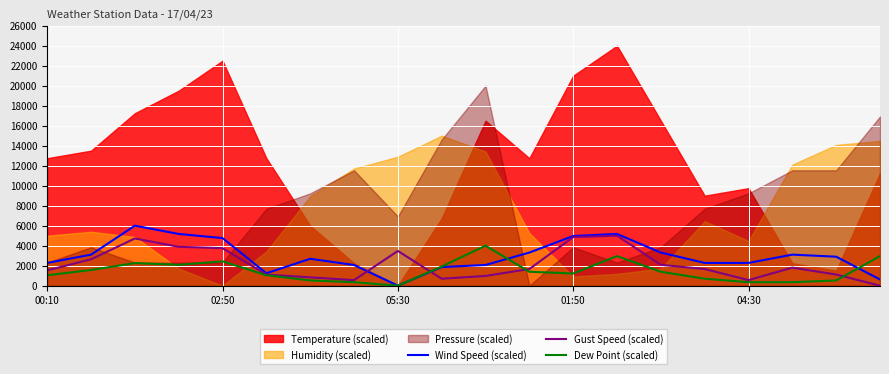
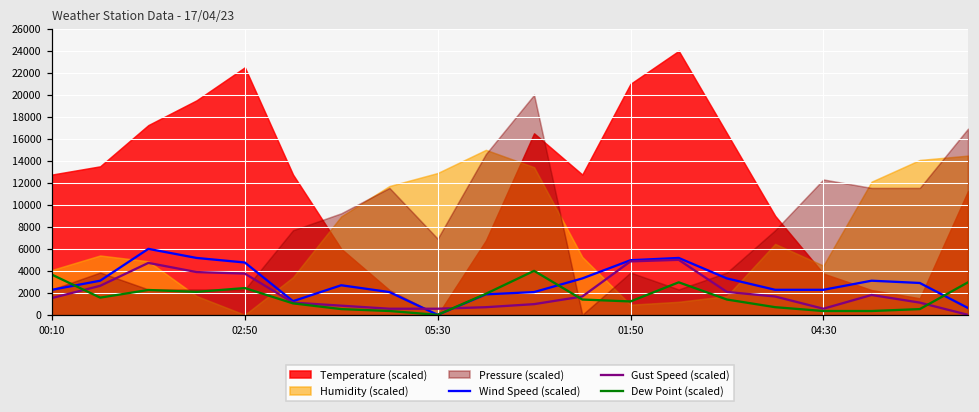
  {
    "Temperature (scaled)": {
      "00:10": 13000,
      "02:50": 23000,
      "01:50": 21000,
-     "04:30": 10000
+     "04:30": 4000
    },
    "Wind Speed (scaled)": {
      "02:50": 5000,
      "04:30": 2000
    },
    "Humidity (scaled)": {
-     "00:10": 5000,
+     "00:10": 4000,
      "02:50": 0,
      "05:30": 13000,
      "01:50": 1000,
      "04:30": 4000
    },
    "Gust Speed (scaled)": {
      "00:10": 2000,
      "02:50": 4000,
-     "05:30": 3000
+     "05:30": 1000
    },
    "Dew Point (scaled)": {
-     "00:10": 1000,
+     "00:10": 4000,
      "01:50": 1000
    },
    "Pressure (scaled)": {
      "05:30": 7000,
      "01:50": 4000,
-     "04:30": 9000
+     "04:30": 12000
    }
  }
